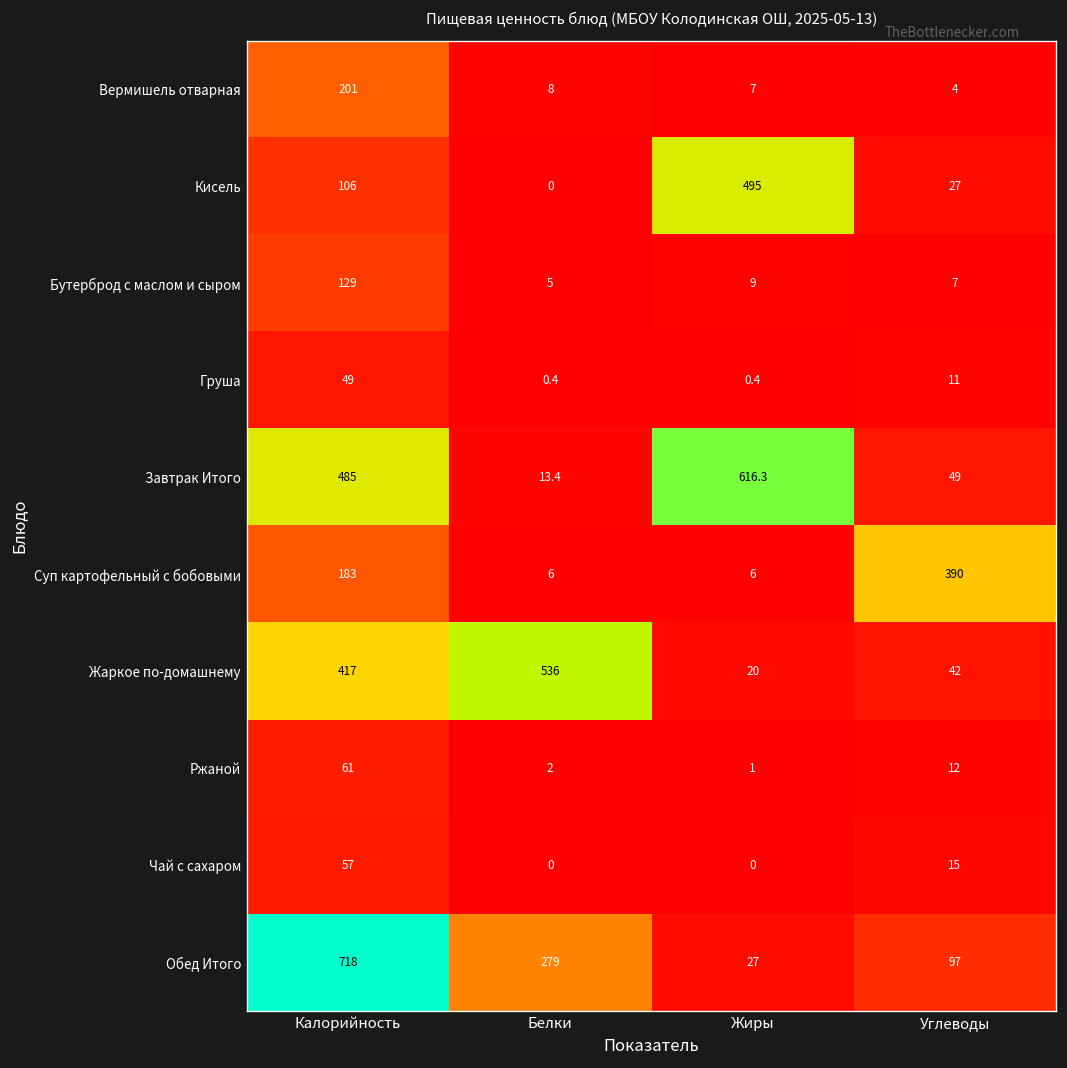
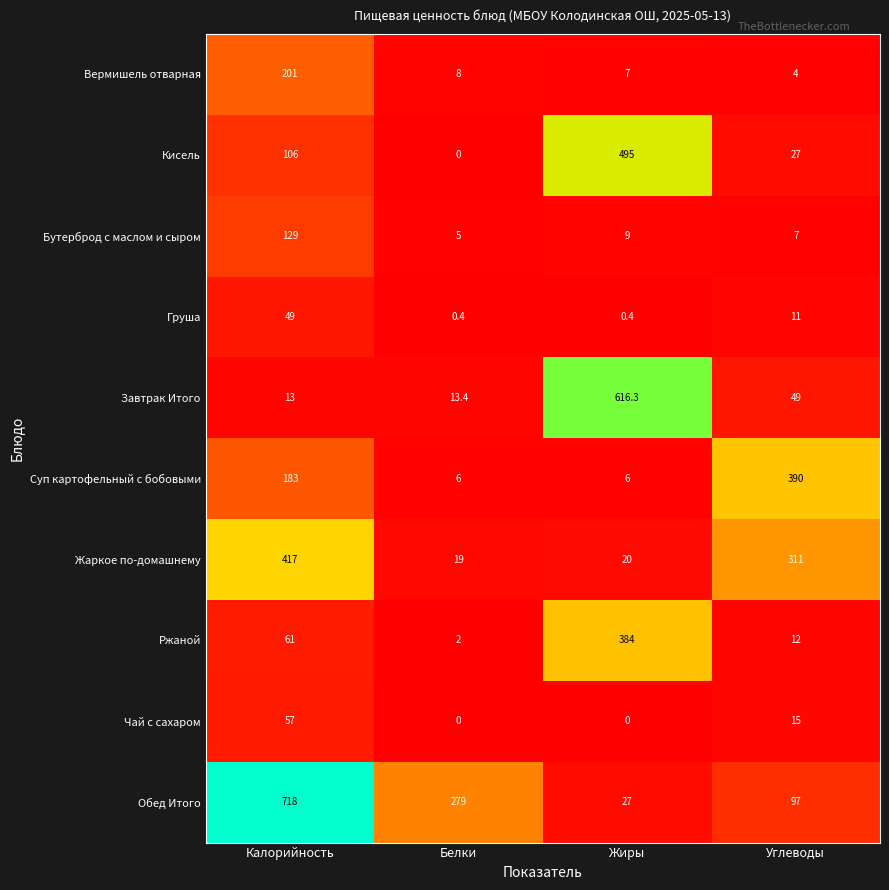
  {
    "Вермишель отварная": {
      "Калорийность": 201,
      "Белки": 8,
      "Жиры": 7,
      "Углеводы": 4
    },
    "Кисель": {
      "Калорийность": 106,
      "Белки": 0,
      "Жиры": 495,
      "Углеводы": 27
    },
    "Бутерброд с маслом и сыром": {
      "Калорийность": 129,
      "Белки": 5,
      "Жиры": 9,
      "Углеводы": 7
    },
    "Груша": {
      "Калорийность": 49,
      "Белки": 0.4,
      "Жиры": 0.4,
      "Углеводы": 11
    },
    "Завтрак Итого": {
-     "Калорийность": 485,
+     "Калорийность": 13,
      "Белки": 13.4,
      "Жиры": 616.3,
      "Углеводы": 49
    },
    "Суп картофельный с бобовыми": {
      "Калорийность": 183,
      "Белки": 6,
      "Жиры": 6,
      "Углеводы": 390
    },
    "Жаркое по-домашнему": {
      "Калорийность": 417,
-     "Белки": 536,
+     "Белки": 19,
      "Жиры": 20,
-     "Углеводы": 42
+     "Углеводы": 311
    },
    "Ржаной": {
      "Калорийность": 61,
      "Белки": 2,
-     "Жиры": 1,
+     "Жиры": 384,
      "Углеводы": 12
    },
    "Чай с сахаром": {
      "Калорийность": 57,
      "Белки": 0,
      "Жиры": 0,
      "Углеводы": 15
    },
    "Обед Итого": {
      "Калорийность": 718,
      "Белки": 279,
      "Жиры": 27,
      "Углеводы": 97
    }
  }
